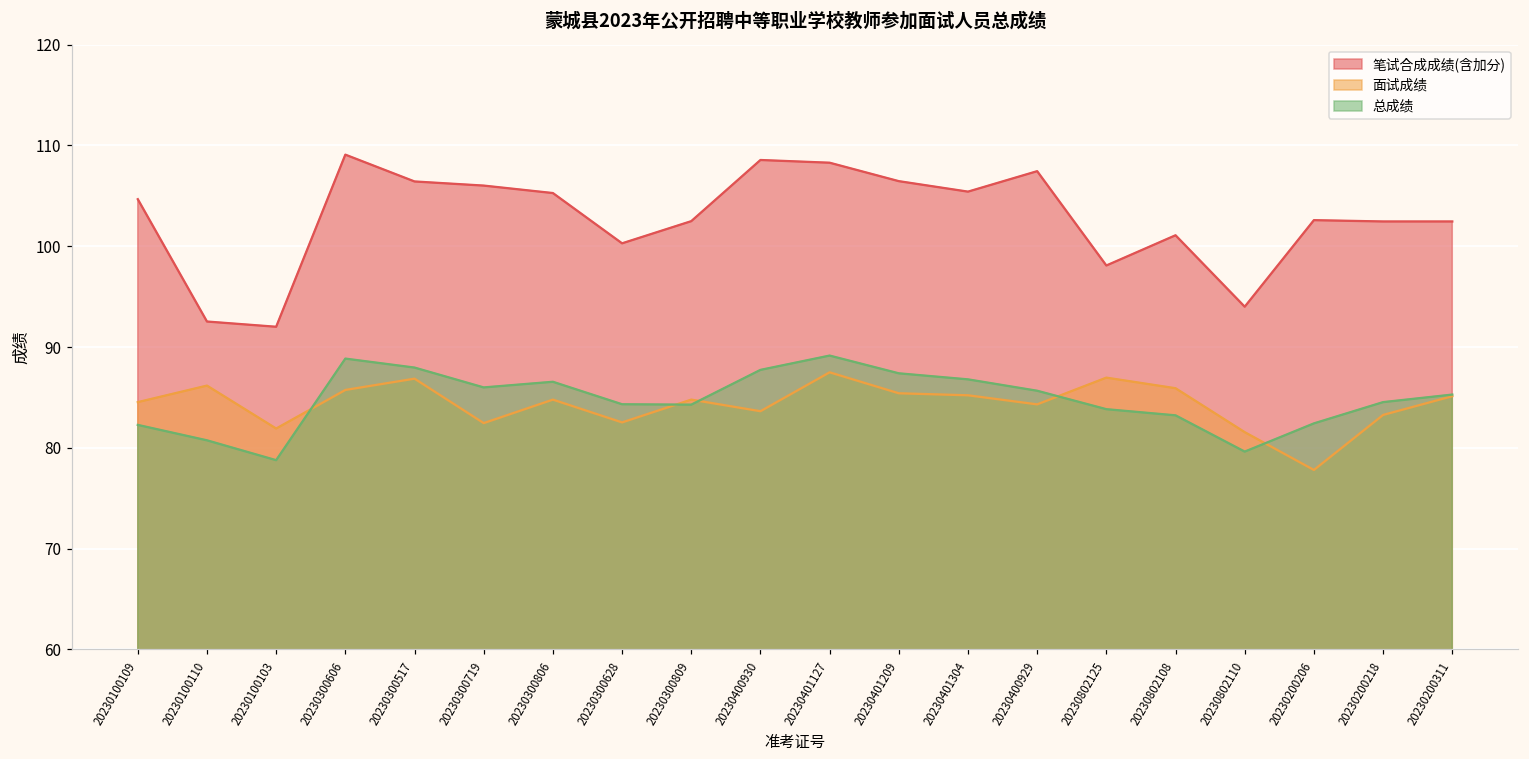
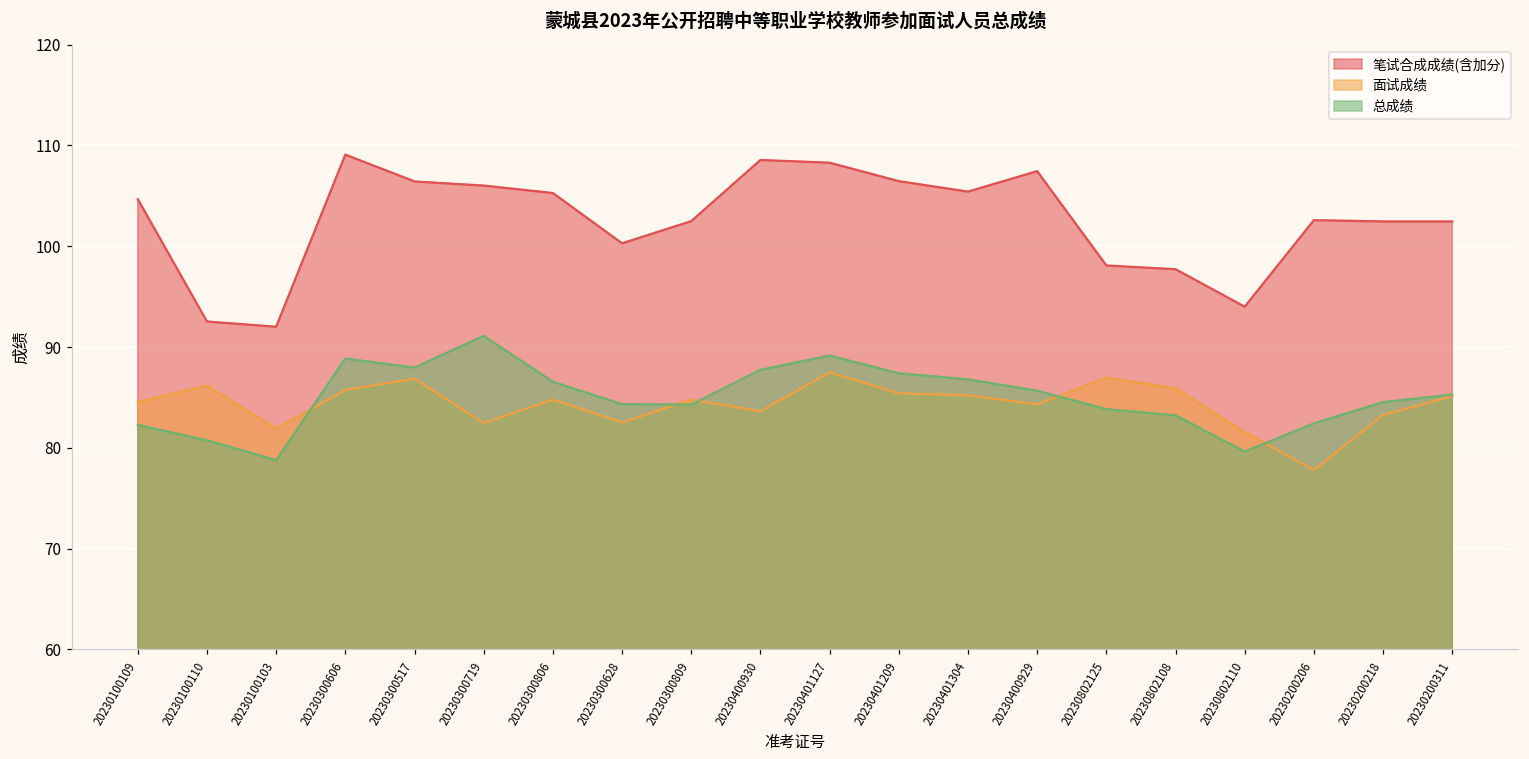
  {
    "笔试合成成绩(含加分)": {
      "20230100109": 105,
      "20230100110": 93,
      "20230100103": 92,
      "20230300606": 109,
      "20230300517": 106,
      "20230300719": 106,
      "20230300806": 105,
      "20230300628": 100,
      "20230300809": 102,
      "20230400930": 109,
      "20230401127": 108,
      "20230401209": 106,
      "20230401304": 105,
      "20230400929": 107,
      "20230802125": 98,
-     "20230802108": 101,
+     "20230802108": 98,
      "20230802110": 94,
      "20230200206": 103,
      "20230200218": 102,
      "20230200311": 102
    },
    "面试成绩": {
      "20230100109": 85,
      "20230100110": 86,
      "20230100103": 82,
      "20230300606": 86,
      "20230300517": 87,
      "20230300719": 82,
      "20230300806": 85,
      "20230300628": 83,
      "20230300809": 85,
      "20230400930": 84,
      "20230401127": 87,
      "20230401209": 85,
      "20230401304": 85,
      "20230400929": 84,
      "20230802125": 87,
      "20230802108": 86,
      "20230802110": 82,
      "20230200206": 78,
      "20230200218": 83
    },
    "总成绩": {
      "20230100109": 82,
      "20230100110": 81,
      "20230100103": 79,
      "20230300606": 89,
      "20230300517": 88,
-     "20230300719": 86,
+     "20230300719": 91,
      "20230300806": 87,
      "20230300628": 84,
      "20230300809": 84,
      "20230400930": 88,
      "20230401127": 89,
      "20230401209": 87,
      "20230401304": 87,
      "20230400929": 86,
      "20230802125": 84,
      "20230802108": 83,
      "20230802110": 80,
      "20230200206": 82,
      "20230200218": 85
    }
  }
